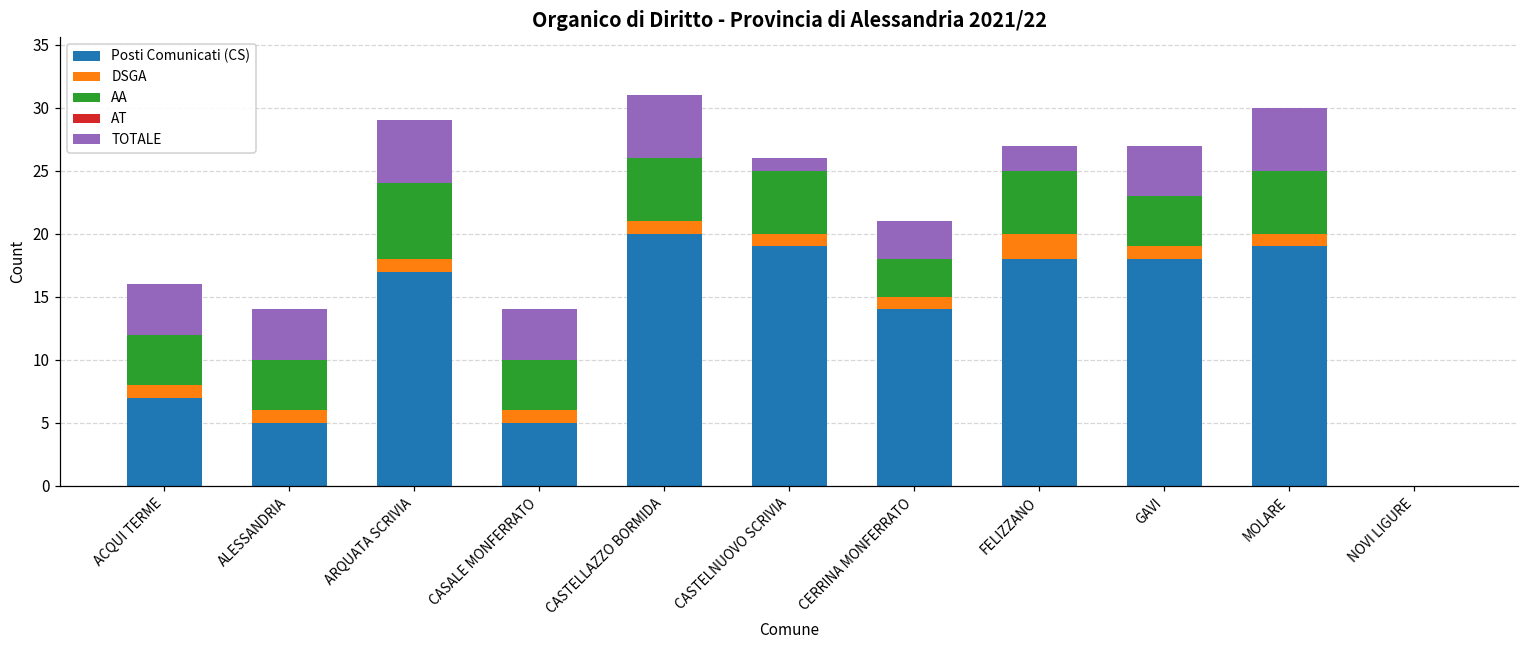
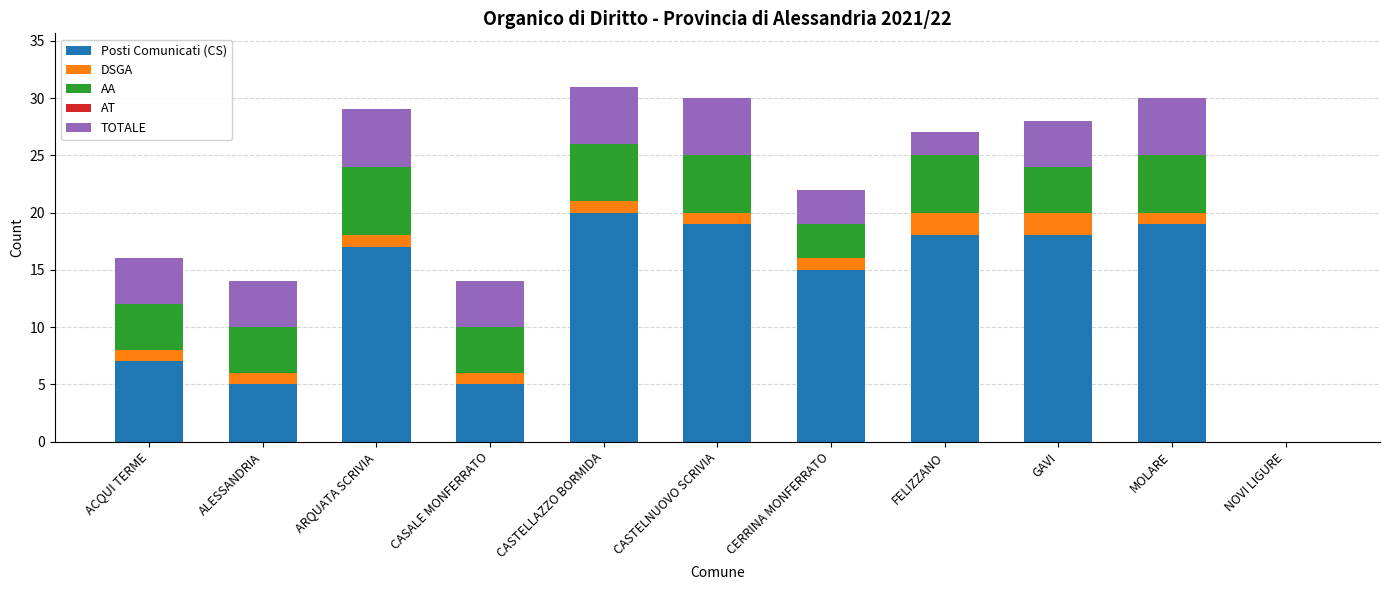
  {
    "Posti Comunicati (CS)": {
      "ACQUI TERME": 7,
      "ALESSANDRIA": 5,
      "ARQUATA SCRIVIA": 17,
      "CASALE MONFERRATO": 5,
      "CASTELLAZZO BORMIDA": 20,
      "CASTELNUOVO SCRIVIA": 19,
-     "CERRINA MONFERRATO": 14,
+     "CERRINA MONFERRATO": 15,
      "FELIZZANO": 18,
      "GAVI": 18,
      "MOLARE": 19,
      "NOVI LIGURE": 0
    },
    "DSGA": {
      "ACQUI TERME": 1,
      "ALESSANDRIA": 1,
      "ARQUATA SCRIVIA": 1,
      "CASALE MONFERRATO": 1,
      "CASTELLAZZO BORMIDA": 1,
      "CASTELNUOVO SCRIVIA": 1,
      "CERRINA MONFERRATO": 1,
      "FELIZZANO": 2,
-     "GAVI": 1,
+     "GAVI": 2,
      "MOLARE": 1,
      "NOVI LIGURE": 0
    },
    "AT": {
      "NOVI LIGURE": 0
    },
    "TOTALE": {
      "ACQUI TERME": 4,
      "ALESSANDRIA": 4,
      "ARQUATA SCRIVIA": 5,
      "CASALE MONFERRATO": 4,
      "CASTELLAZZO BORMIDA": 5,
-     "CASTELNUOVO SCRIVIA": 1,
+     "CASTELNUOVO SCRIVIA": 5,
      "CERRINA MONFERRATO": 3,
      "FELIZZANO": 2,
      "GAVI": 4,
      "MOLARE": 5,
      "NOVI LIGURE": 0
    }
  }
